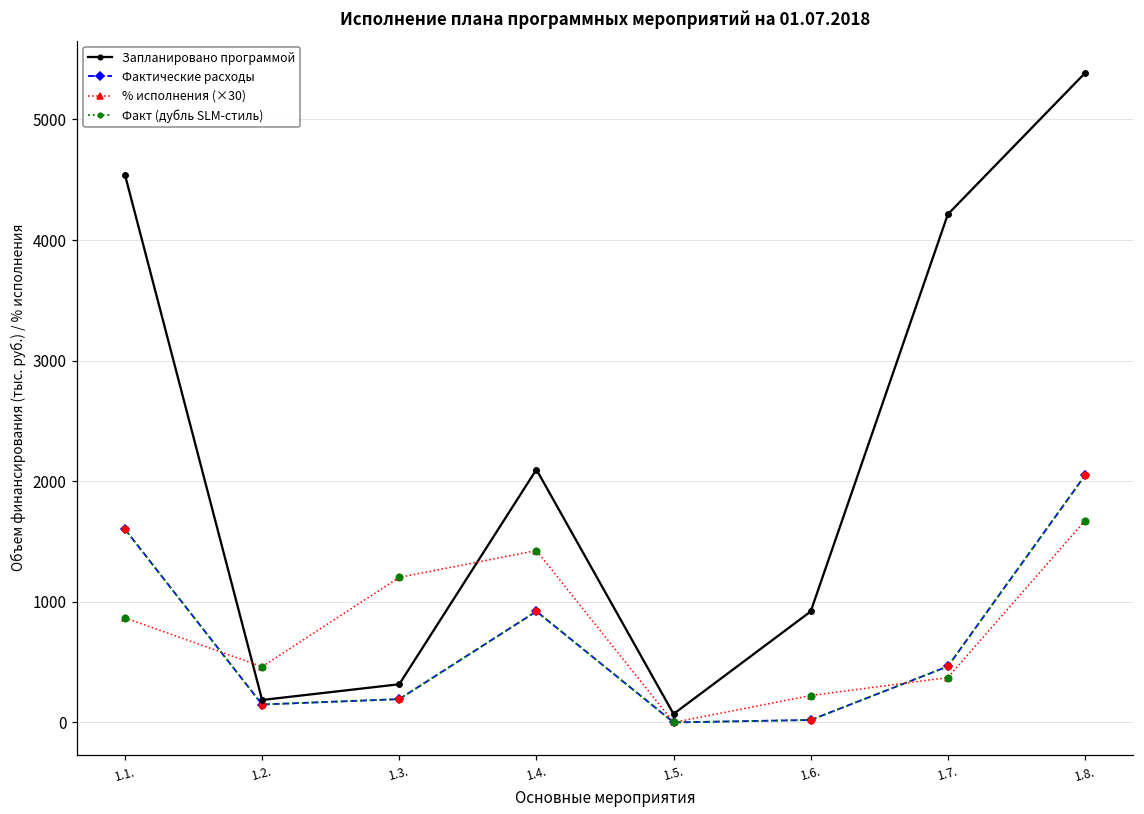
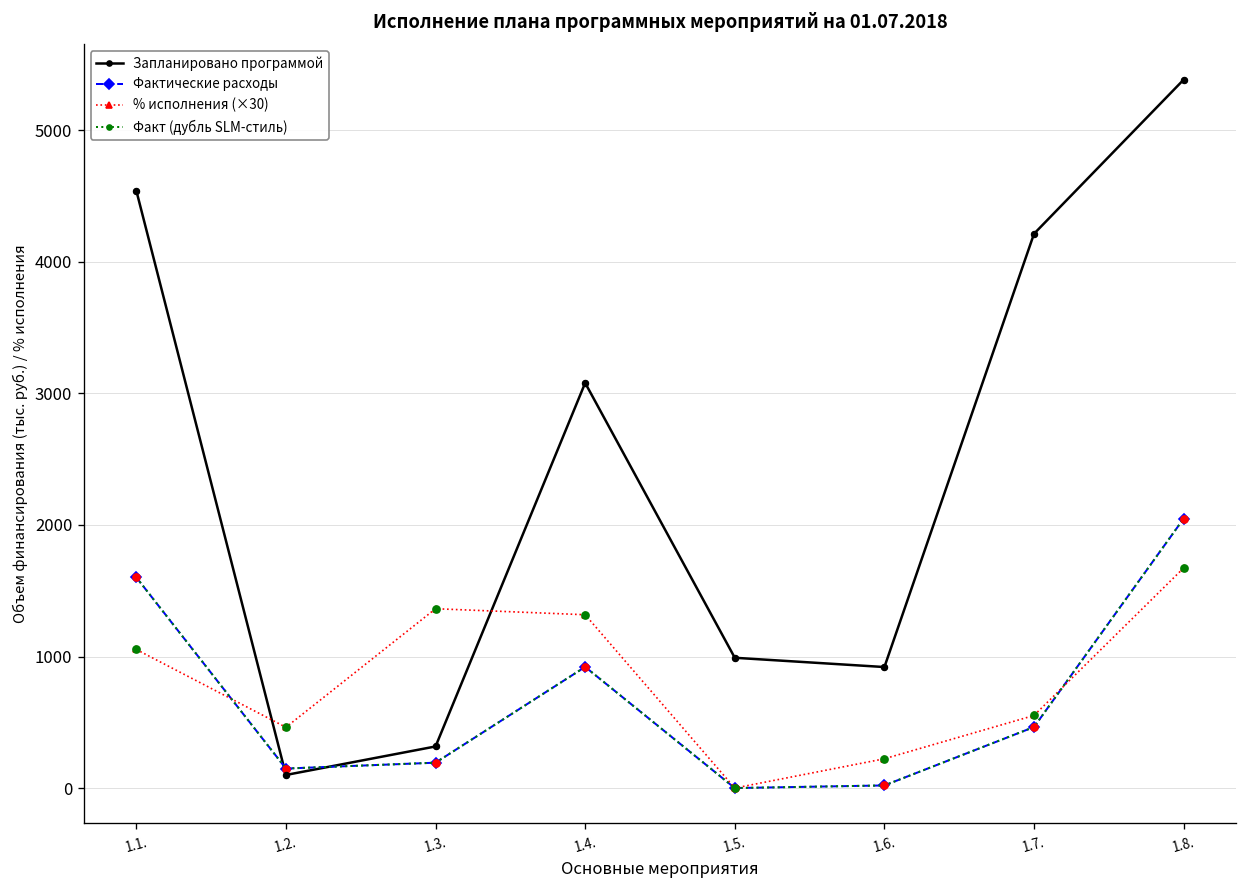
  {
    "Запланировано программой": {
      "1.1.": 4540,
-     "1.2.": 190,
+     "1.2.": 100,
      "1.3.": 320,
-     "1.4.": 2100,
-     "1.5.": 70,
+     "1.4.": 3080,
+     "1.5.": 990,
      "1.6.": 920,
      "1.7.": 4210,
      "1.8.": 5380
    },
    "Факт (дубль SLM-стиль)": {
      "1.1.": 1600,
      "1.2.": 150,
      "1.3.": 190,
      "1.4.": 920,
      "1.6.": 20,
      "1.7.": 460,
      "1.8.": 2050
    },
    "% исполнения (×30)": {
-     "1.1.": 870,
+     "1.1.": 1050,
      "1.2.": 460,
-     "1.3.": 1200,
-     "1.4.": 1430,
+     "1.3.": 1360,
+     "1.4.": 1320,
      "1.6.": 220,
-     "1.7.": 370,
+     "1.7.": 550,
      "1.8.": 1670
    }
  }
